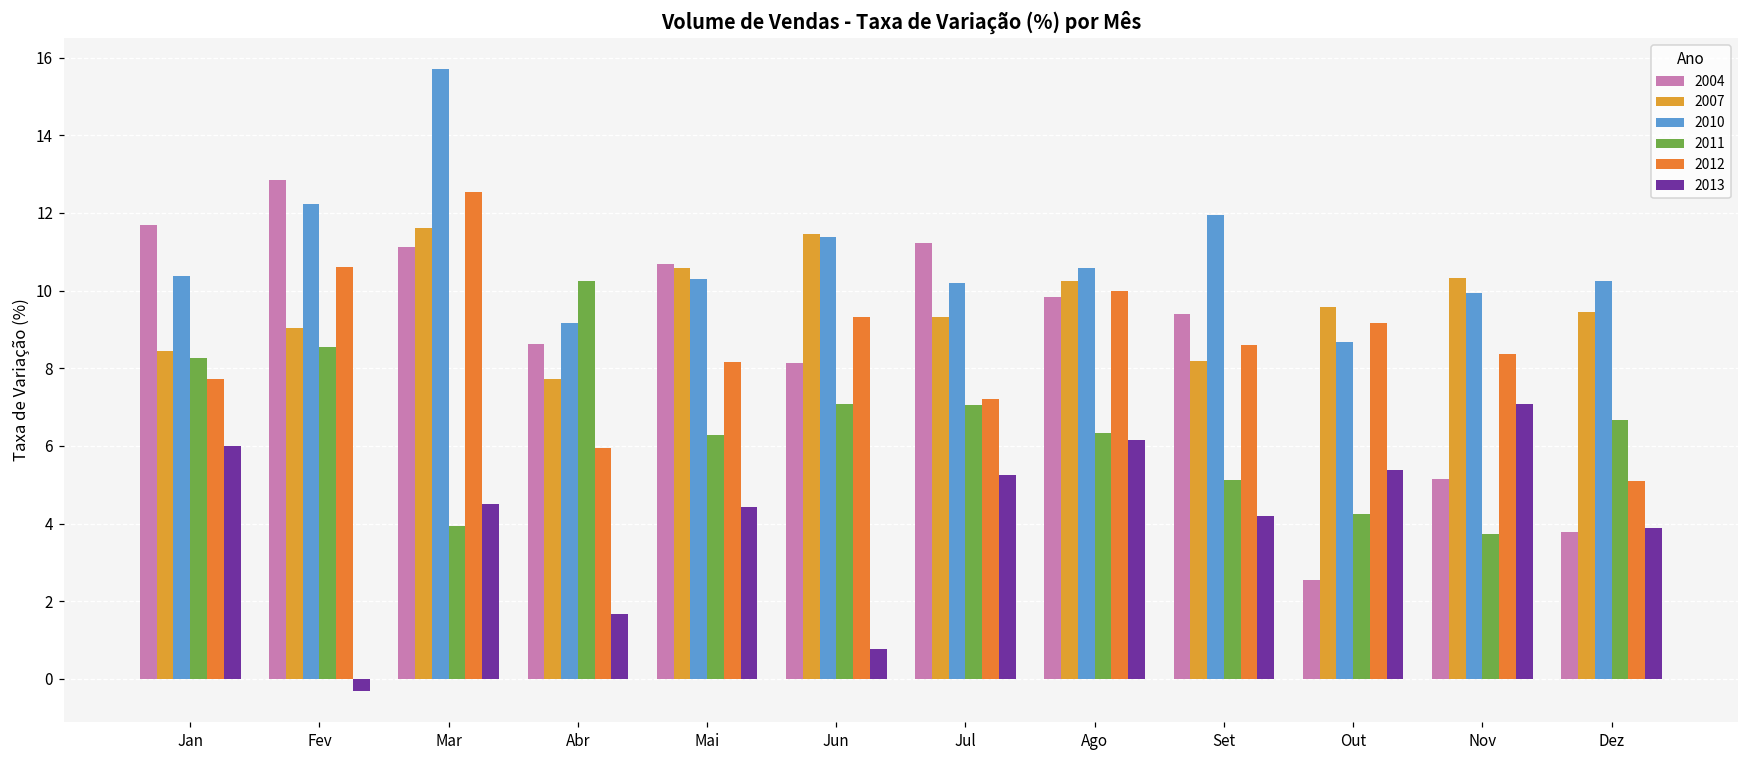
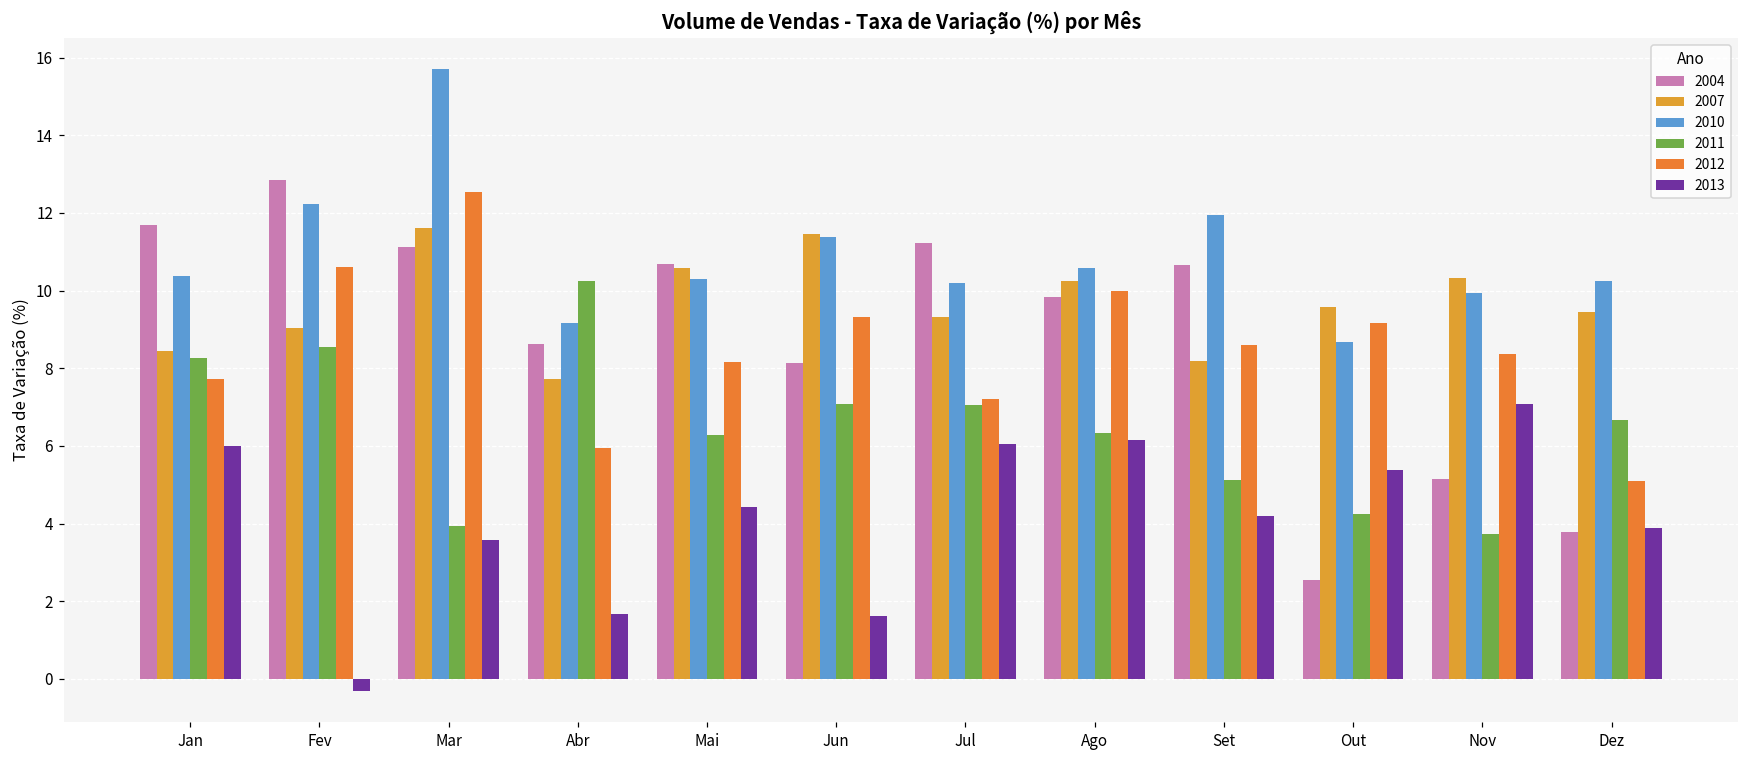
  {
    "2004": {
      "Jan": 11.7,
      "Fev": 12.8,
      "Mar": 11.1,
      "Abr": 8.6,
      "Mai": 10.7,
      "Jun": 8.1,
      "Jul": 11.2,
      "Ago": 9.8,
-     "Set": 9.4,
+     "Set": 10.7,
      "Out": 2.6,
      "Nov": 5.1,
      "Dez": 3.8
    },
    "2010": {
      "Jan": 10.4,
      "Fev": 12.2,
      "Mar": 15.7,
      "Abr": 9.2,
      "Mai": 10.3,
      "Jun": 11.4,
      "Jul": 10.2,
      "Ago": 10.6,
      "Set": 11.9,
      "Out": 8.7,
      "Nov": 9.9,
      "Dez": 10.3
    },
    "2011": {
      "Jan": 8.3,
      "Fev": 8.5,
      "Mar": 3.9,
      "Abr": 10.2,
      "Mai": 6.3,
      "Jun": 7.1,
      "Jul": 7.1,
      "Ago": 6.3,
      "Set": 5.1,
      "Out": 4.3,
      "Nov": 3.7,
      "Dez": 6.7
    },
    "2013": {
      "Jan": 6.0,
      "Fev": -0.3,
-     "Mar": 4.5,
+     "Mar": 3.6,
      "Abr": 1.7,
      "Mai": 4.4,
-     "Jun": 0.8,
-     "Jul": 5.3,
+     "Jun": 1.6,
+     "Jul": 6.1,
      "Ago": 6.2,
      "Set": 4.2,
      "Out": 5.4,
      "Nov": 7.1,
      "Dez": 3.9
    }
  }
